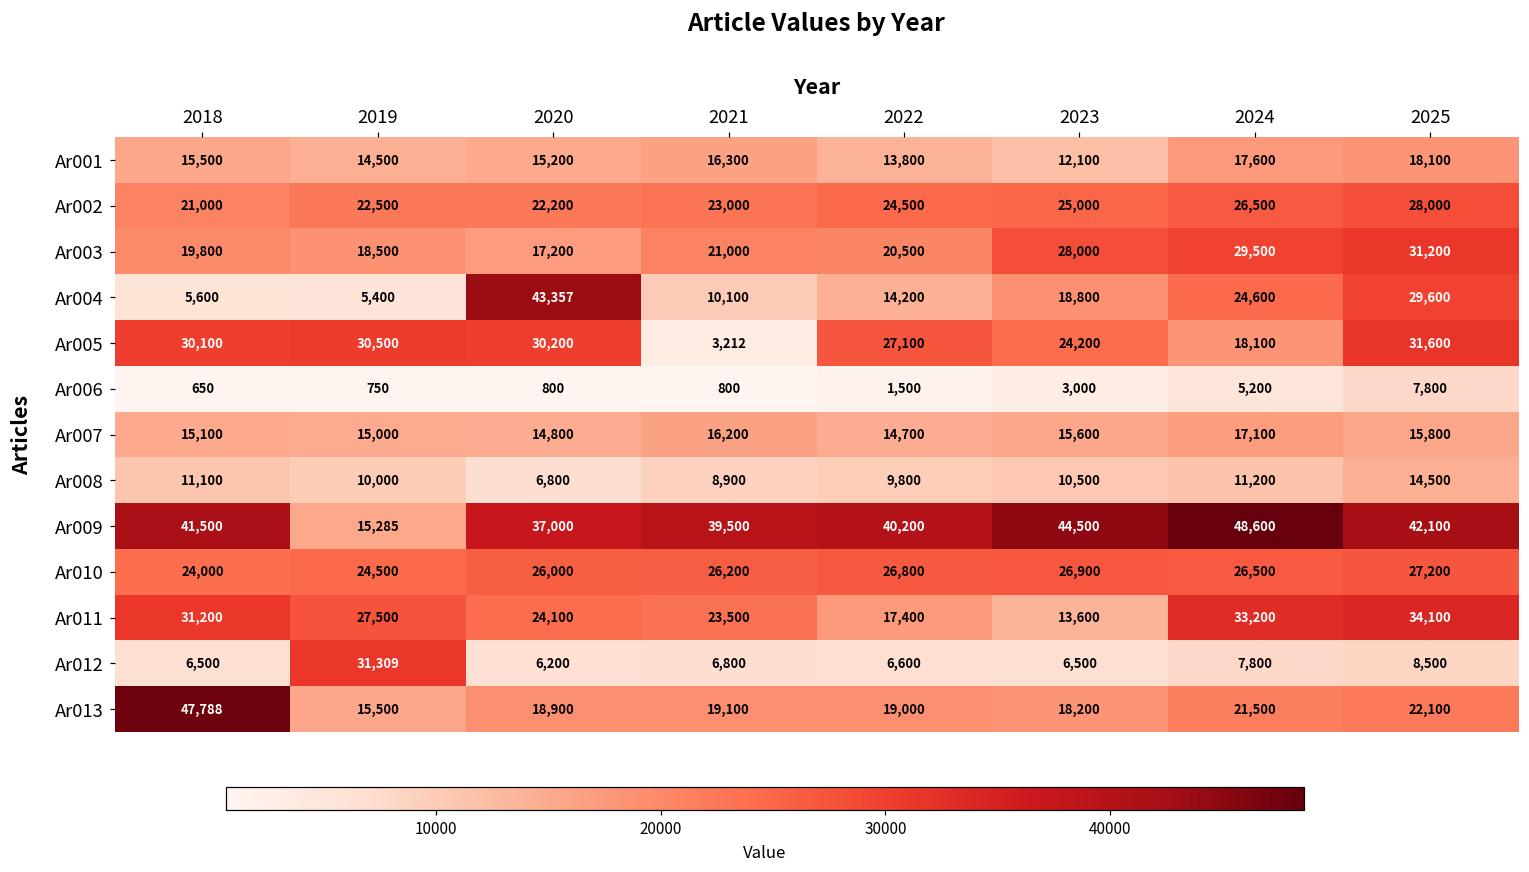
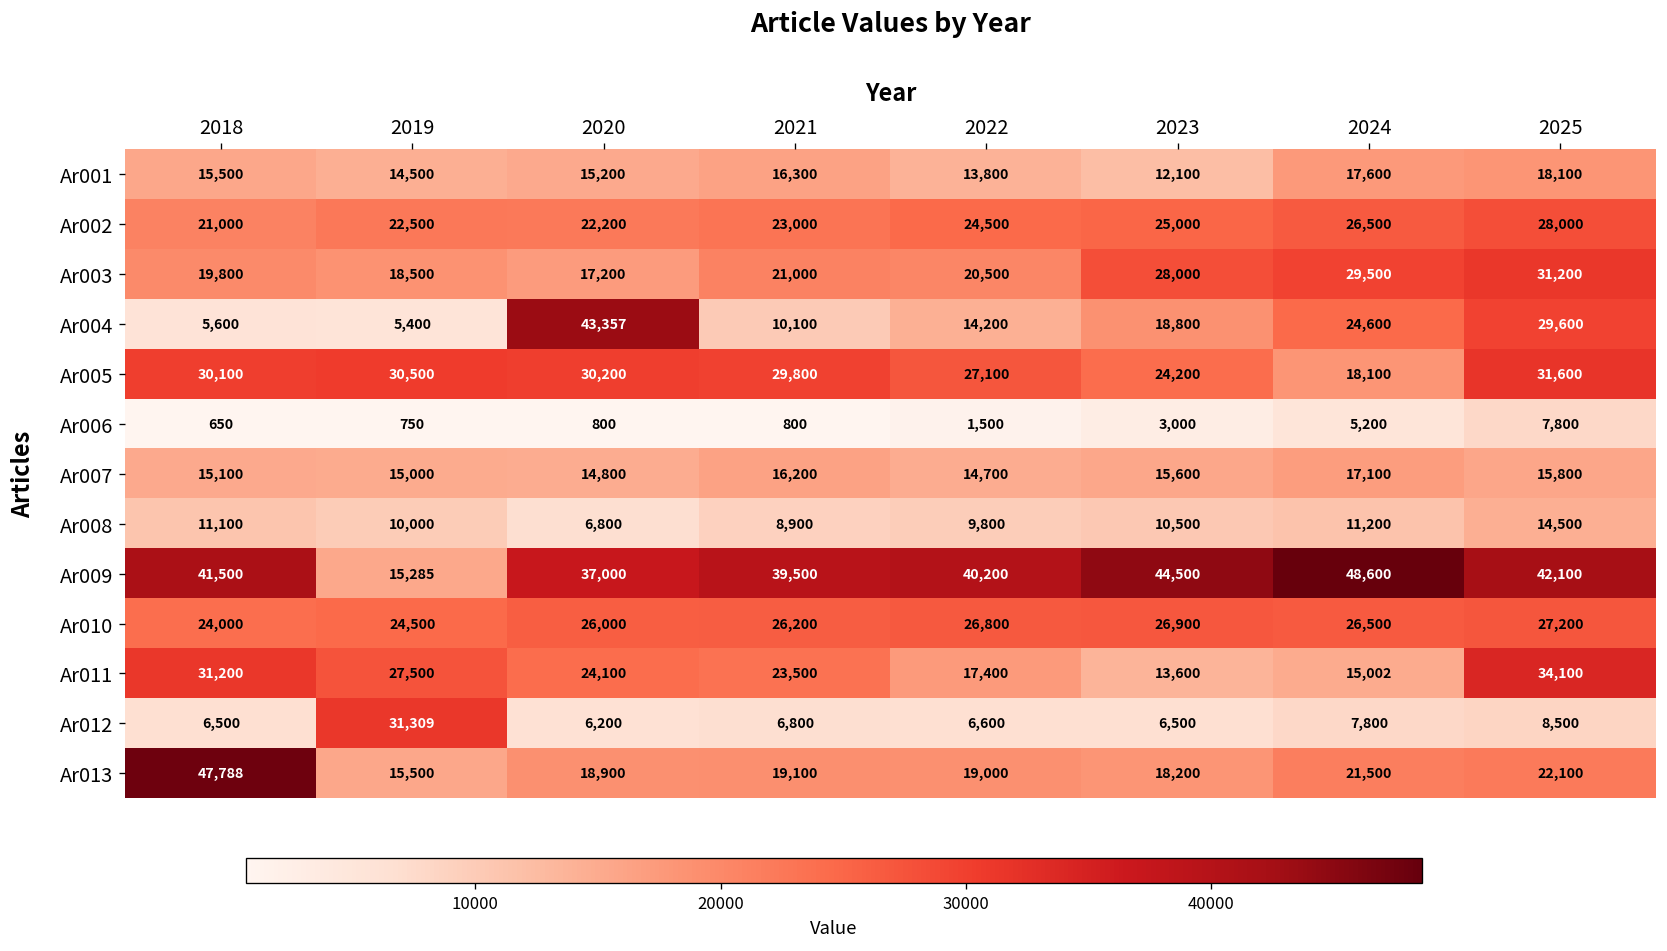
  {
    "Ar001": {
      "2018": "15,500",
      "2019": "14,500",
      "2020": "15,200",
      "2021": "16,300",
      "2022": "13,800",
      "2023": "12,100",
      "2024": "17,600",
      "2025": "18,100"
    },
    "Ar002": {
      "2018": "21,000",
      "2019": "22,500",
      "2020": "22,200",
      "2021": "23,000",
      "2022": "24,500",
      "2023": "25,000",
      "2024": "26,500",
      "2025": "28,000"
    },
    "Ar003": {
      "2018": "19,800",
      "2019": "18,500",
      "2020": "17,200",
      "2021": "21,000",
      "2022": "20,500",
      "2023": "28,000",
      "2024": "29,500",
      "2025": "31,200"
    },
    "Ar004": {
      "2018": "5,600",
      "2019": "5,400",
      "2020": "43,357",
      "2021": "10,100",
      "2022": "14,200",
      "2023": "18,800",
      "2024": "24,600",
      "2025": "29,600"
    },
    "Ar005": {
      "2018": "30,100",
      "2019": "30,500",
      "2020": "30,200",
-     "2021": "3,212",
+     "2021": "29,800",
      "2022": "27,100",
      "2023": "24,200",
      "2024": "18,100",
      "2025": "31,600"
    },
    "Ar006": {
      "2018": "650",
      "2019": "750",
      "2020": "800",
      "2021": "800",
      "2022": "1,500",
      "2023": "3,000",
      "2024": "5,200",
      "2025": "7,800"
    },
    "Ar007": {
      "2018": "15,100",
      "2019": "15,000",
      "2020": "14,800",
      "2021": "16,200",
      "2022": "14,700",
      "2023": "15,600",
      "2024": "17,100",
      "2025": "15,800"
    },
    "Ar008": {
      "2018": "11,100",
      "2019": "10,000",
      "2020": "6,800",
      "2021": "8,900",
      "2022": "9,800",
      "2023": "10,500",
      "2024": "11,200",
      "2025": "14,500"
    },
    "Ar009": {
      "2018": "41,500",
      "2019": "15,285",
      "2020": "37,000",
      "2021": "39,500",
      "2022": "40,200",
      "2023": "44,500",
      "2024": "48,600",
      "2025": "42,100"
    },
    "Ar010": {
      "2018": "24,000",
      "2019": "24,500",
      "2020": "26,000",
      "2021": "26,200",
      "2022": "26,800",
      "2023": "26,900",
      "2024": "26,500",
      "2025": "27,200"
    },
    "Ar011": {
      "2018": "31,200",
      "2019": "27,500",
      "2020": "24,100",
      "2021": "23,500",
      "2022": "17,400",
      "2023": "13,600",
-     "2024": "33,200",
+     "2024": "15,002",
      "2025": "34,100"
    },
    "Ar012": {
      "2018": "6,500",
      "2019": "31,309",
      "2020": "6,200",
      "2021": "6,800",
      "2022": "6,600",
      "2023": "6,500",
      "2024": "7,800",
      "2025": "8,500"
    },
    "Ar013": {
      "2018": "47,788",
      "2019": "15,500",
      "2020": "18,900",
      "2021": "19,100",
      "2022": "19,000",
      "2023": "18,200",
      "2024": "21,500",
      "2025": "22,100"
    }
  }
